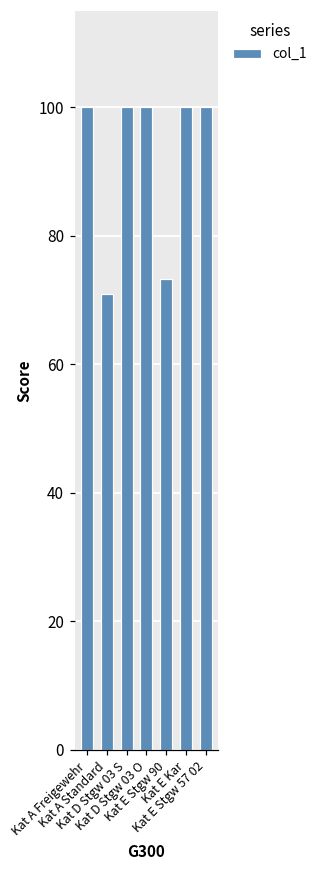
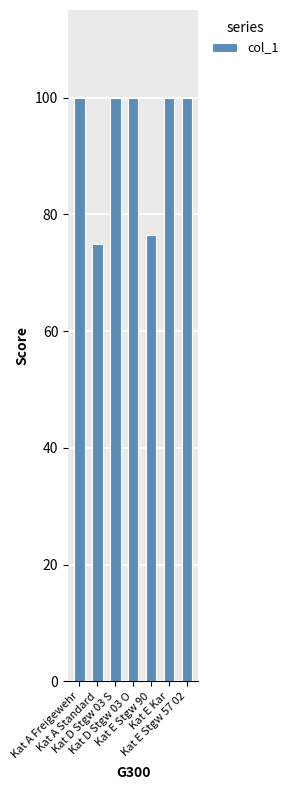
  {
    "Kat A Freigewehr": 100,
-   "Kat A Standard": 71,
+   "Kat A Standard": 75,
    "Kat D Stgw 03 S": 100,
    "Kat D Stgw 03 O": 100,
-   "Kat E Stgw 90": 73,
+   "Kat E Stgw 90": 76,
    "Kat E Kar": 100,
    "Kat E Stgw 57 02": 100
  }
